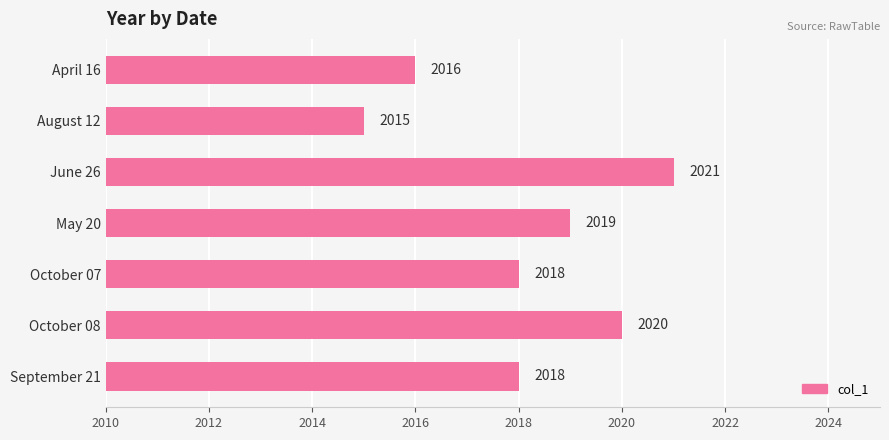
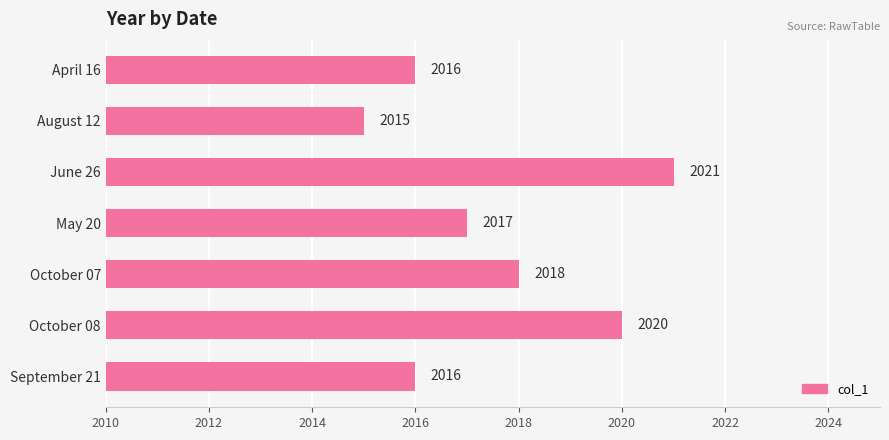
  {
    "April 16": 2016,
    "August 12": 2015,
    "June 26": 2021,
-   "May 20": 2019,
+   "May 20": 2017,
    "October 07": 2018,
    "October 08": 2020,
-   "September 21": 2018
+   "September 21": 2016
  }
